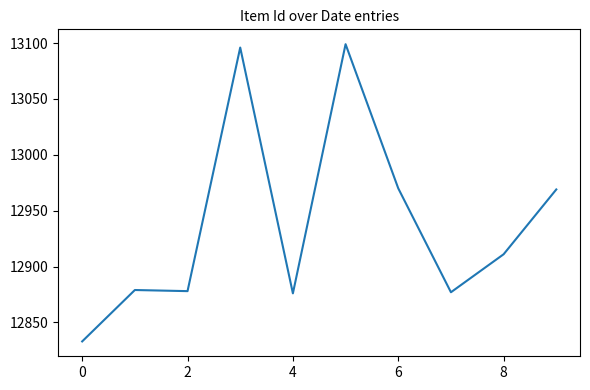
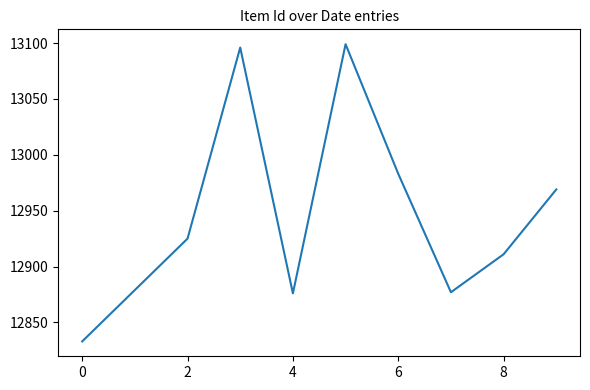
  {
    "0": 12833,
-   "2": 12878,
+   "2": 12925,
    "4": 12876,
-   "6": 12970,
+   "6": 12983,
    "8": 12911
  }
